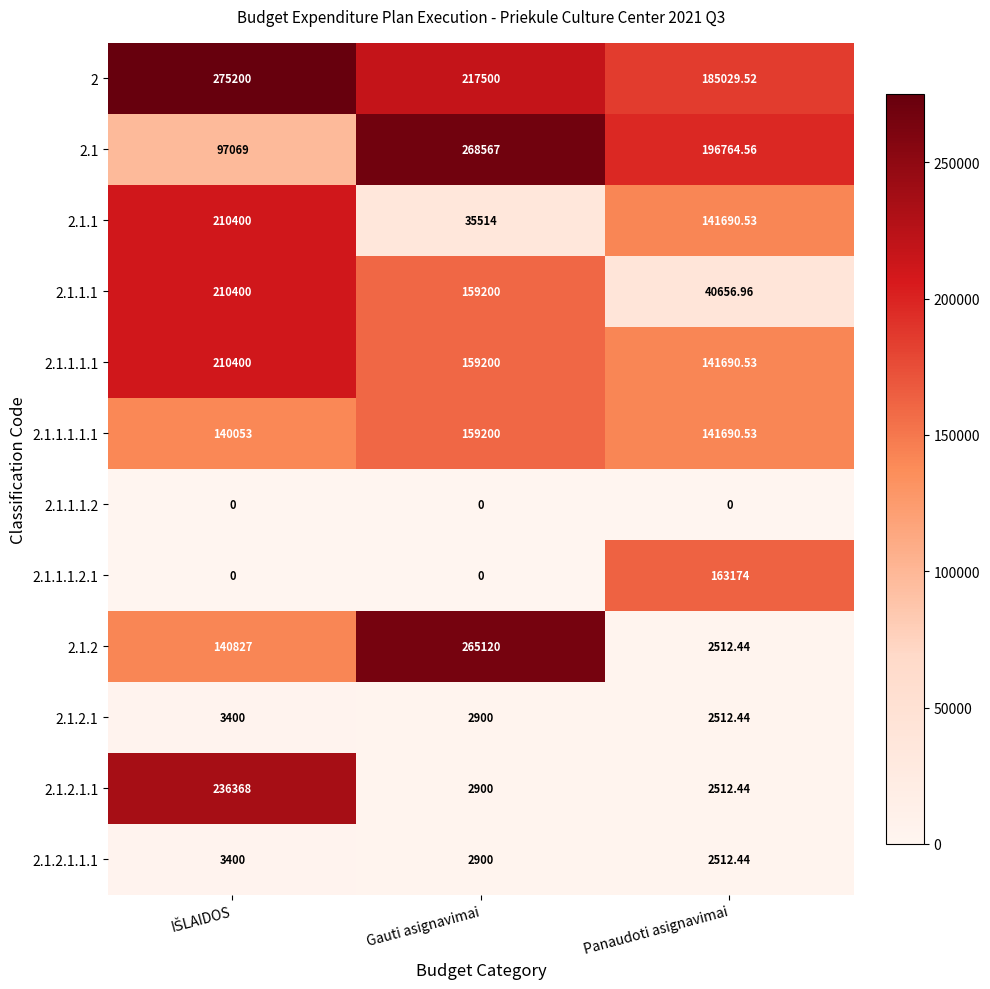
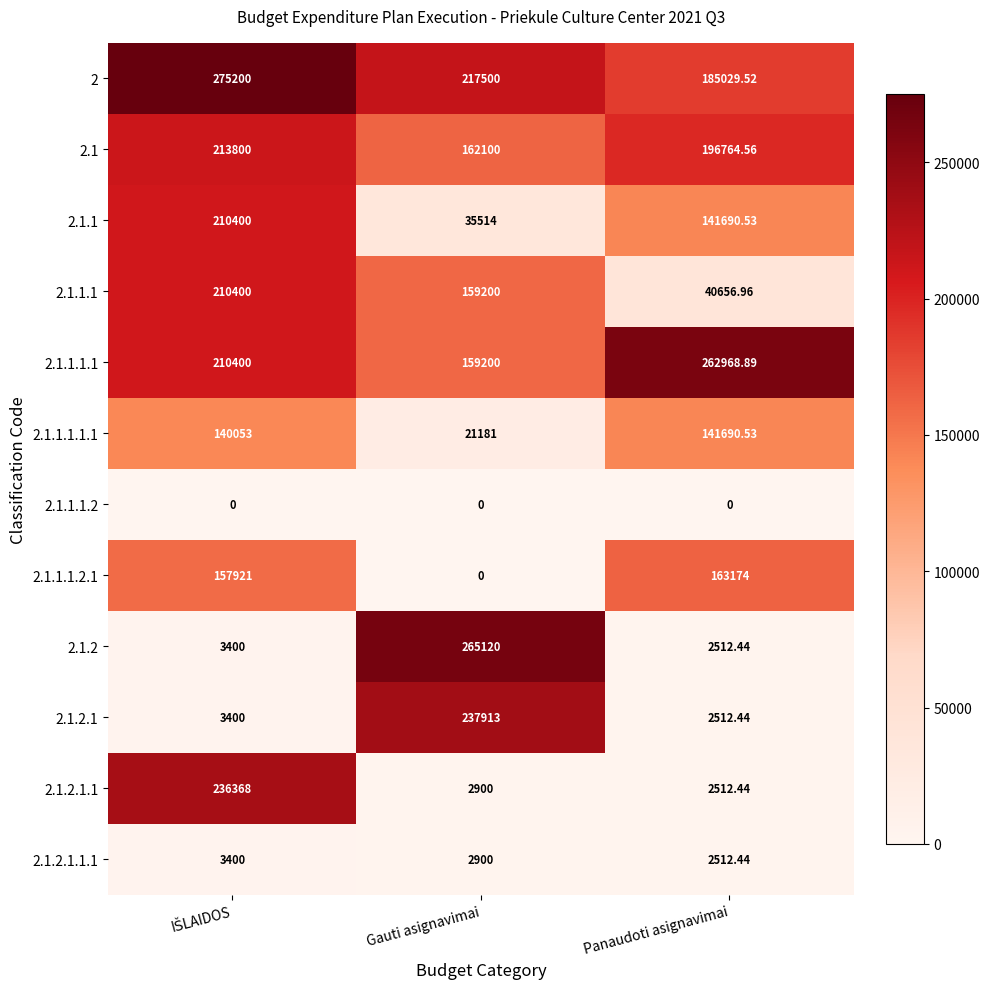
  {
    "2": {
      "IŠLAIDOS": 275200,
      "Gauti asignavimai": 217500,
      "Panaudoti asignavimai": 185029.52
    },
    "2.1": {
-     "IŠLAIDOS": 97069,
-     "Gauti asignavimai": 268567,
+     "IŠLAIDOS": 213800,
+     "Gauti asignavimai": 162100,
      "Panaudoti asignavimai": 196764.56
    },
    "2.1.1": {
      "IŠLAIDOS": 210400,
      "Gauti asignavimai": 35514,
      "Panaudoti asignavimai": 141690.53
    },
    "2.1.1.1": {
      "IŠLAIDOS": 210400,
      "Gauti asignavimai": 159200,
      "Panaudoti asignavimai": 40656.96
    },
    "2.1.1.1.1": {
      "IŠLAIDOS": 210400,
      "Gauti asignavimai": 159200,
-     "Panaudoti asignavimai": 141690.53
+     "Panaudoti asignavimai": 262968.89
    },
    "2.1.1.1.1.1": {
      "IŠLAIDOS": 140053,
-     "Gauti asignavimai": 159200,
+     "Gauti asignavimai": 21181,
      "Panaudoti asignavimai": 141690.53
    },
    "2.1.1.1.2": {
      "IŠLAIDOS": 0,
      "Gauti asignavimai": 0,
      "Panaudoti asignavimai": 0
    },
    "2.1.1.1.2.1": {
-     "IŠLAIDOS": 0,
+     "IŠLAIDOS": 157921,
      "Gauti asignavimai": 0,
      "Panaudoti asignavimai": 163174
    },
    "2.1.2": {
-     "IŠLAIDOS": 140827,
+     "IŠLAIDOS": 3400,
      "Gauti asignavimai": 265120,
      "Panaudoti asignavimai": 2512.44
    },
    "2.1.2.1": {
      "IŠLAIDOS": 3400,
-     "Gauti asignavimai": 2900,
+     "Gauti asignavimai": 237913,
      "Panaudoti asignavimai": 2512.44
    },
    "2.1.2.1.1": {
      "IŠLAIDOS": 236368,
      "Gauti asignavimai": 2900,
      "Panaudoti asignavimai": 2512.44
    },
    "2.1.2.1.1.1": {
      "IŠLAIDOS": 3400,
      "Gauti asignavimai": 2900,
      "Panaudoti asignavimai": 2512.44
    }
  }
